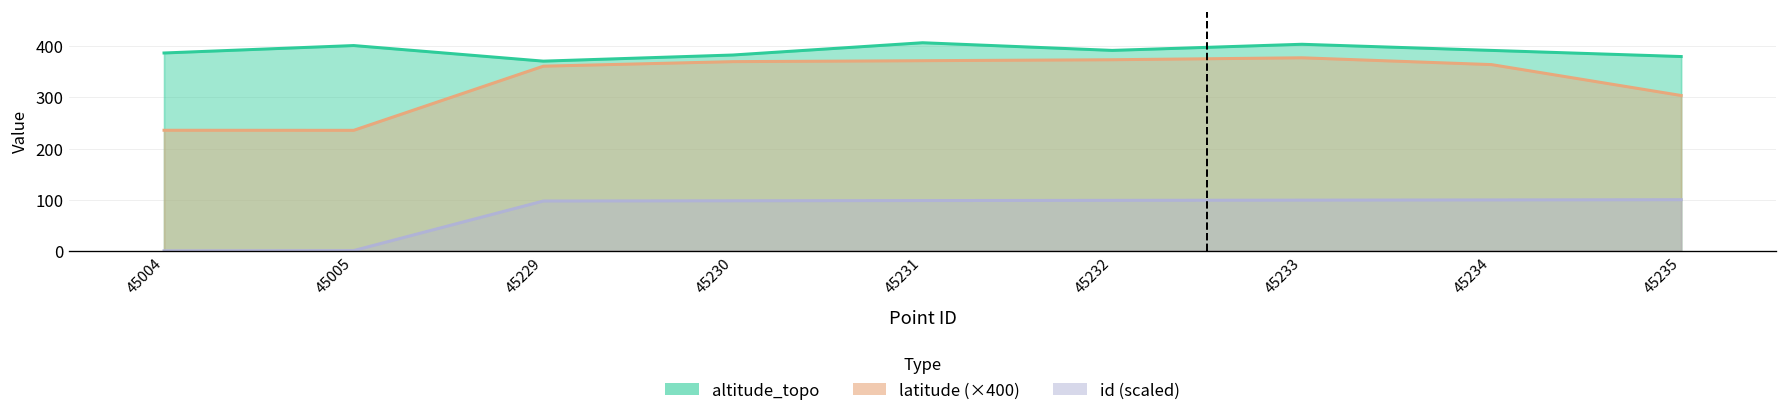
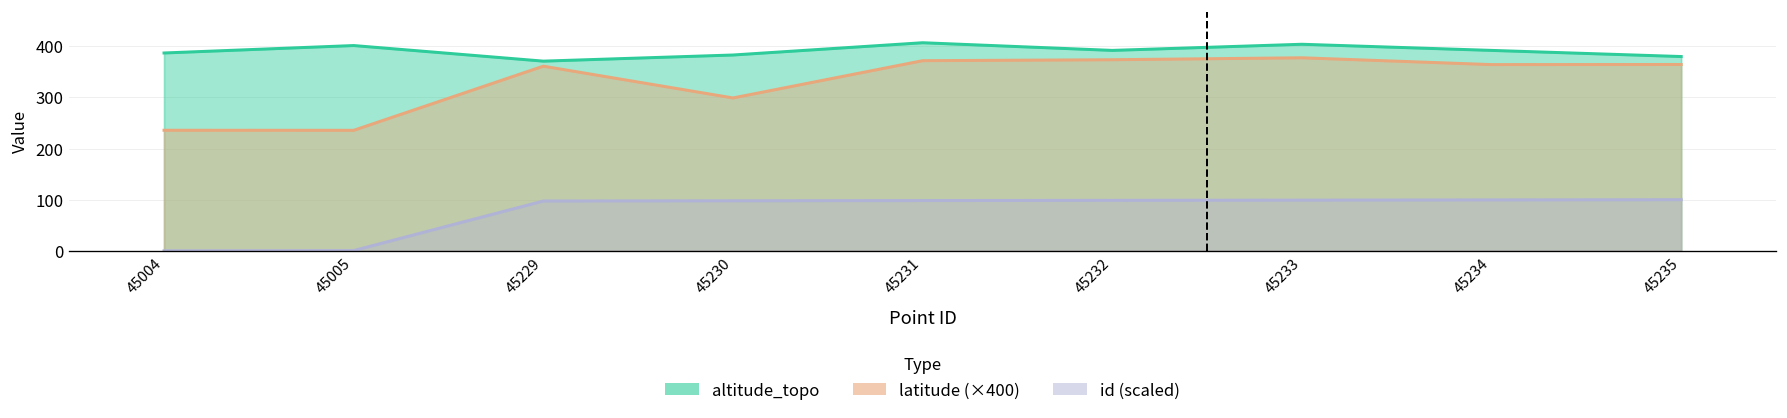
  {
    "altitude_topo": {
      "45004": 390,
      "45005": 400,
      "45229": 370,
      "45230": 380,
      "45231": 410,
      "45232": 390,
      "45233": 400,
      "45234": 390,
      "45235": 380
    },
    "latitude (×400)": {
      "45004": 240,
      "45005": 240,
      "45229": 360,
-     "45230": 370,
+     "45230": 300,
      "45231": 370,
      "45232": 370,
      "45233": 380,
      "45234": 360,
-     "45235": 300
+     "45235": 360
    },
    "id (scaled)": {
      "45004": 0,
      "45005": 0,
      "45229": 100,
      "45230": 100,
      "45231": 100,
      "45232": 100,
      "45233": 100,
      "45234": 100,
      "45235": 100
    }
  }
